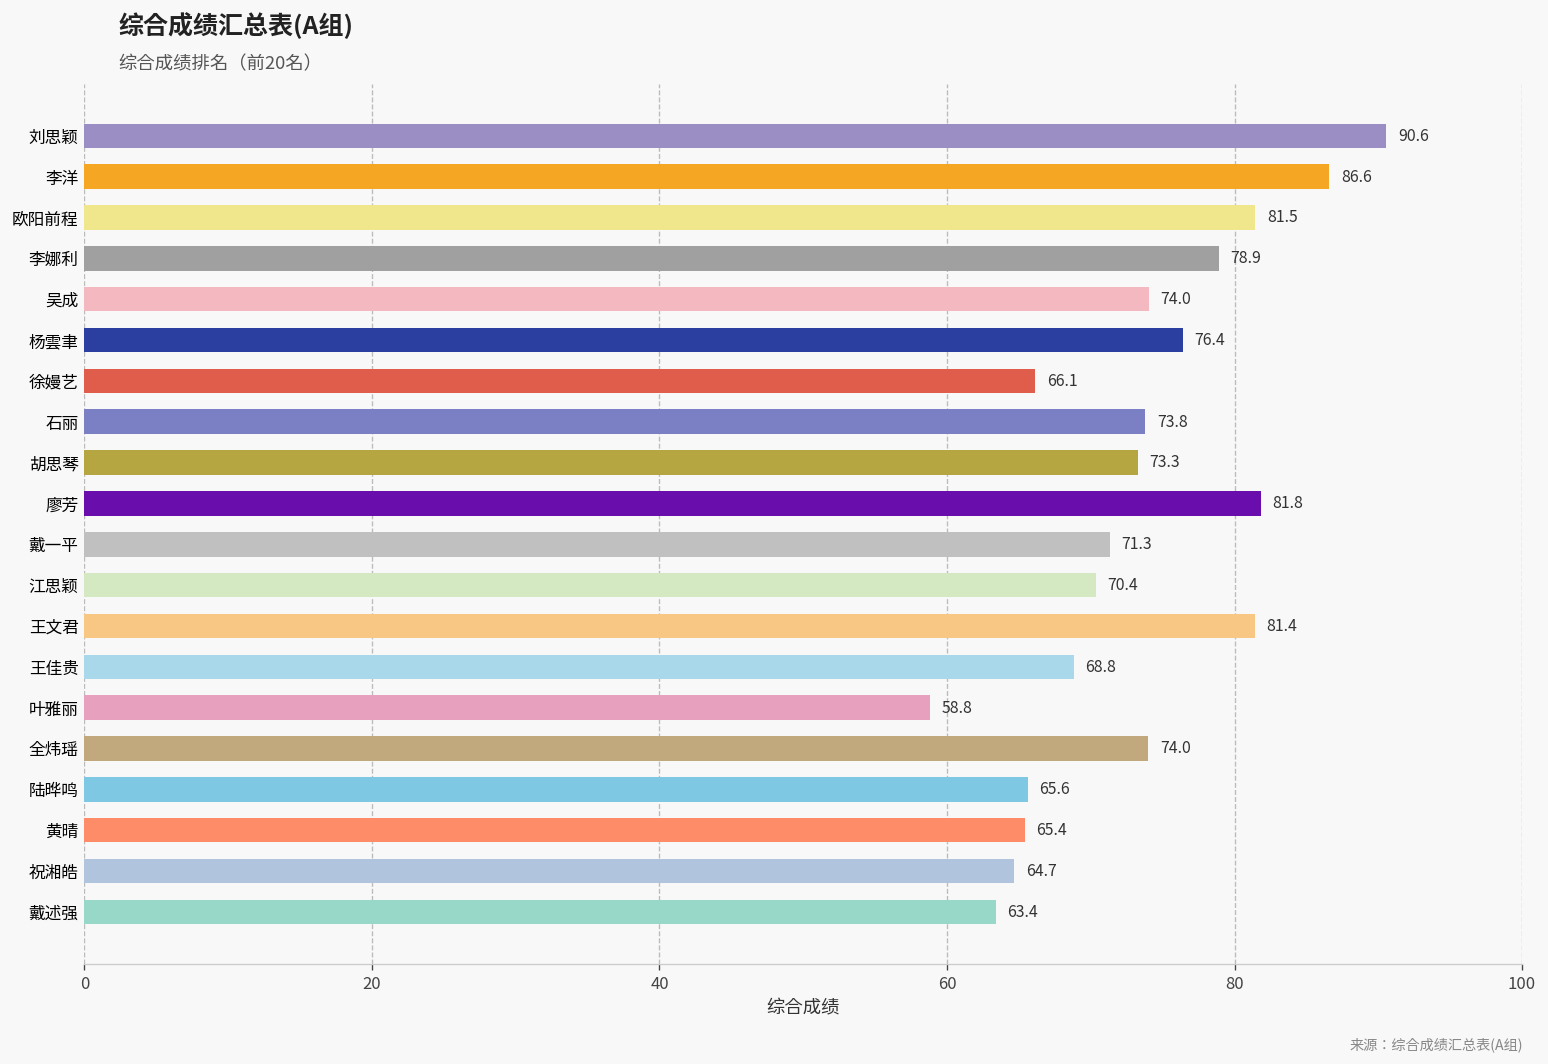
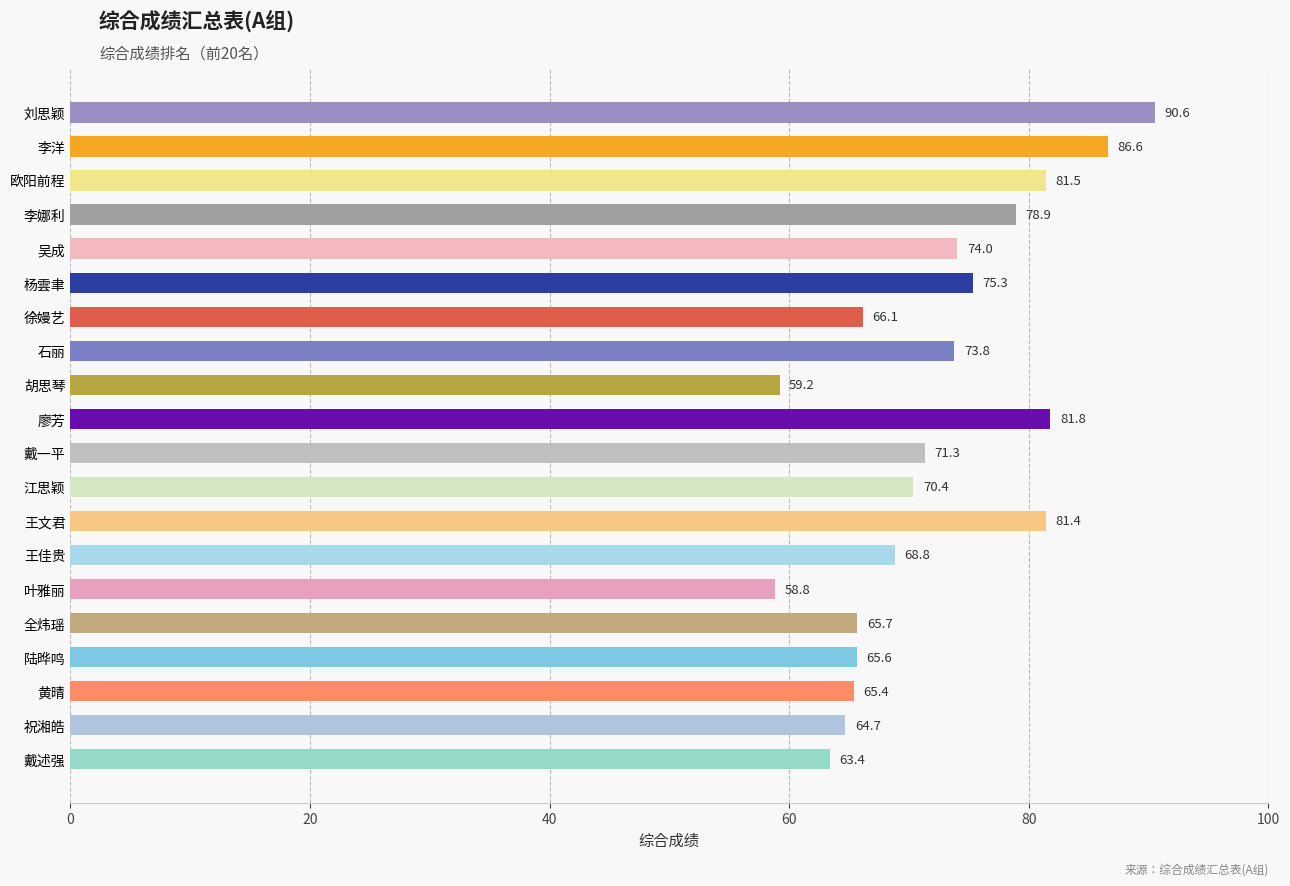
  {
    "刘思颖": 90.6,
    "李洋": 86.6,
    "欧阳前程": 81.5,
    "李娜利": 78.9,
    "吴成": 74.0,
-   "杨雲聿": 76.4,
+   "杨雲聿": 75.3,
    "徐嫚艺": 66.1,
    "石丽": 73.8,
-   "胡思琴": 73.3,
+   "胡思琴": 59.2,
    "廖芳": 81.8,
    "戴一平": 71.3,
    "江思颖": 70.4,
    "王文君": 81.4,
    "王佳贵": 68.8,
    "叶雅丽": 58.8,
-   "全炜瑶": 74.0,
+   "全炜瑶": 65.7,
    "陆晔鸣": 65.6,
    "黄晴": 65.4,
    "祝湘皓": 64.7,
    "戴述强": 63.4
  }
